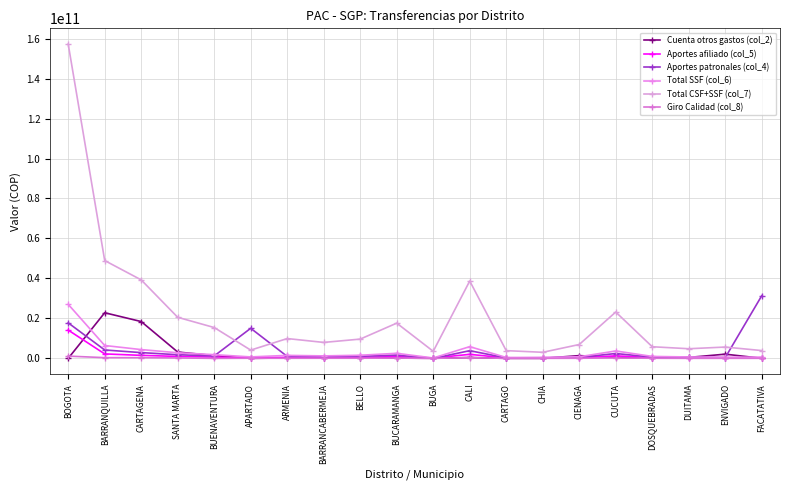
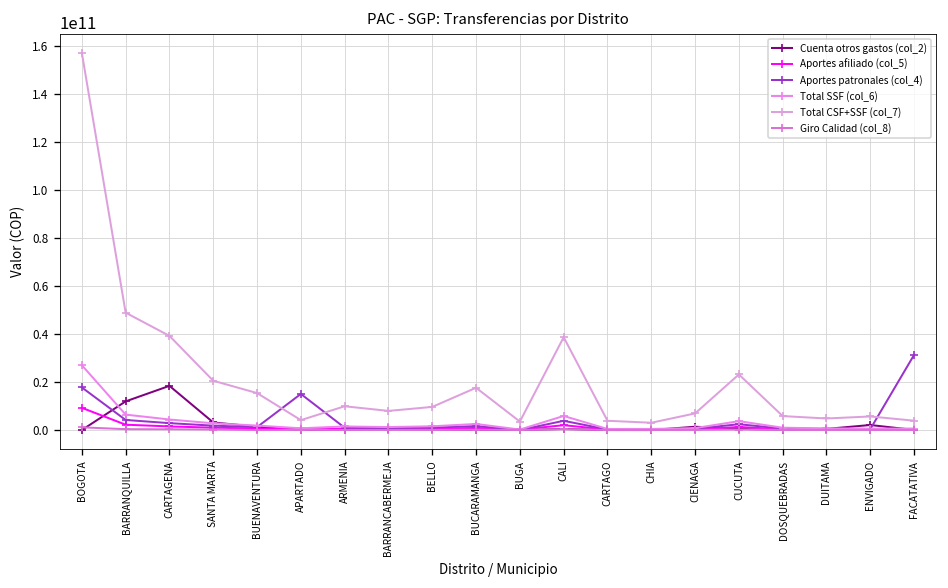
  {
    "Cuenta otros gastos (col_2)": {
-     "BARRANQUILLA": 23000000000,
+     "BARRANQUILLA": 12000000000,
      "CARTAGENA": 18000000000,
      "ENVIGADO": 2000000000
    },
    "Aportes afiliado (col_5)": {
-     "BOGOTA": 14000000000,
+     "BOGOTA": 9000000000,
      "BARRANQUILLA": 2000000000,
      "CALI": 2000000000
    },
    "Aportes patronales (col_4)": {
      "BOGOTA": 18000000000,
      "BARRANQUILLA": 4000000000,
      "CARTAGENA": 3000000000,
      "APARTADO": 15000000000,
      "CALI": 4000000000,
      "FACATATIVA": 31000000000
    }
  }
